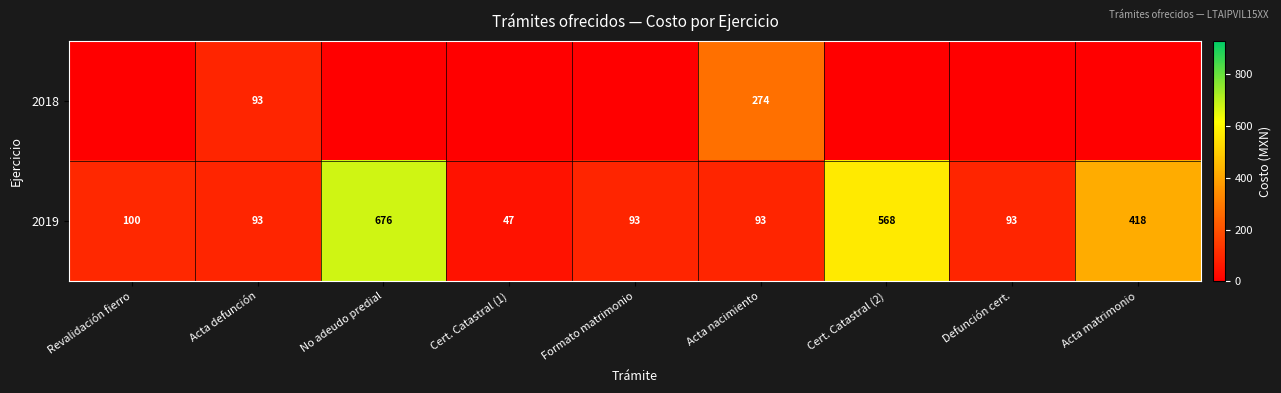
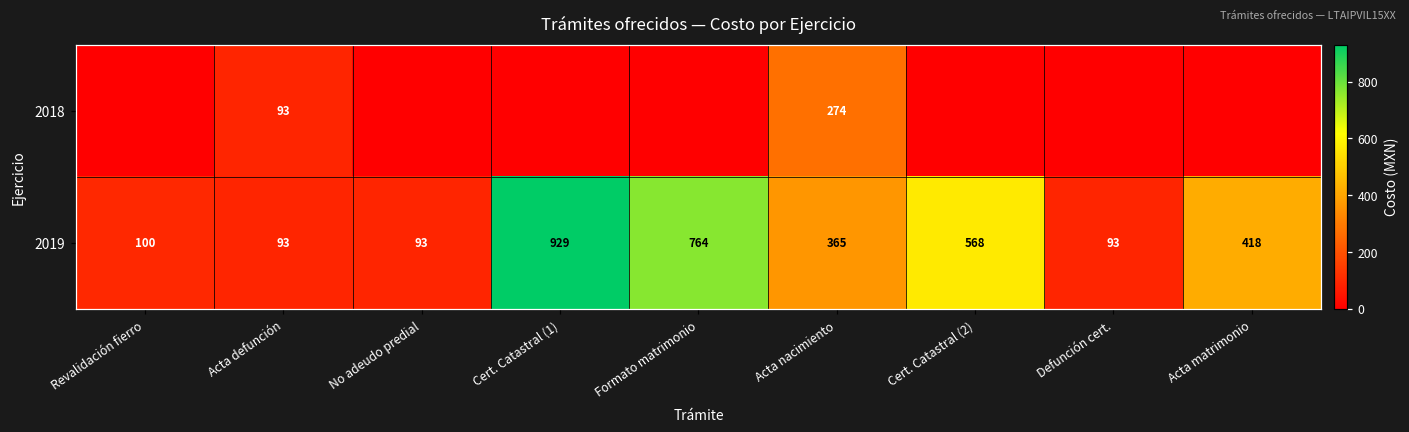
  {
    "2018": {
      "Acta defunción": 93,
      "Acta nacimiento": 274
    },
    "2019": {
      "Revalidación fierro": 100,
      "Acta defunción": 93,
-     "No adeudo predial": 676,
-     "Cert. Catastral (1)": 47,
-     "Formato matrimonio": 93,
-     "Acta nacimiento": 93,
+     "No adeudo predial": 93,
+     "Cert. Catastral (1)": 929,
+     "Formato matrimonio": 764,
+     "Acta nacimiento": 365,
      "Cert. Catastral (2)": 568,
      "Defunción cert.": 93,
      "Acta matrimonio": 418
    }
  }
